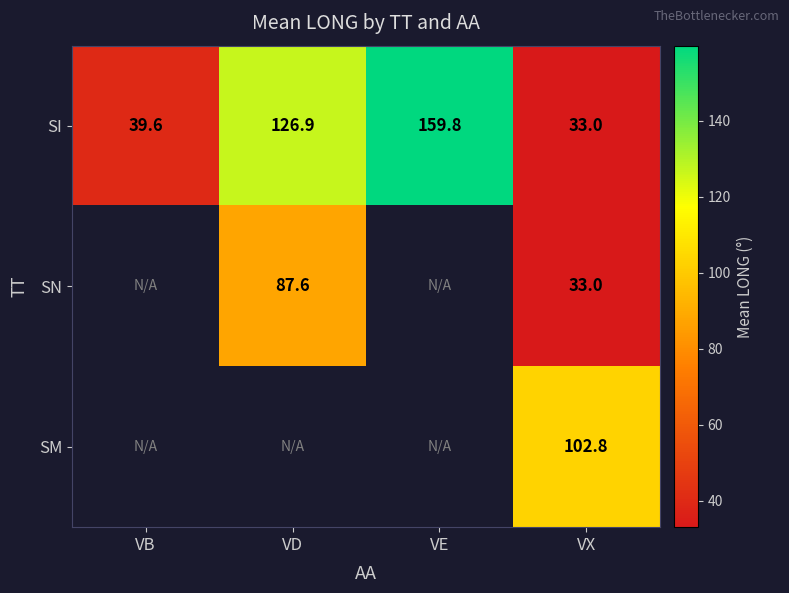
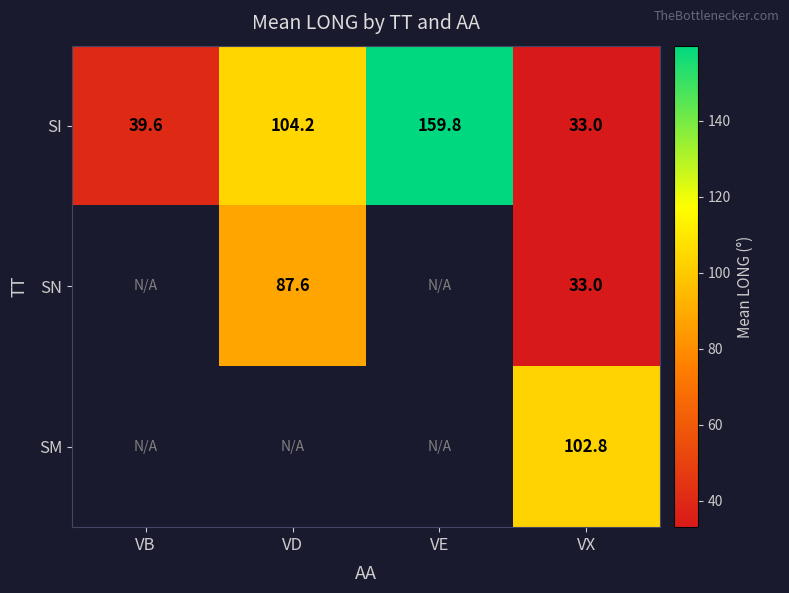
  {
    "SI": {
      "VB": 39.6,
-     "VD": 126.9,
+     "VD": 104.2,
      "VE": 159.8,
      "VX": 33.0
    },
    "SN": {
      "VD": 87.6,
      "VX": 33.0
    },
    "SM": {
      "VX": 102.8
    }
  }
